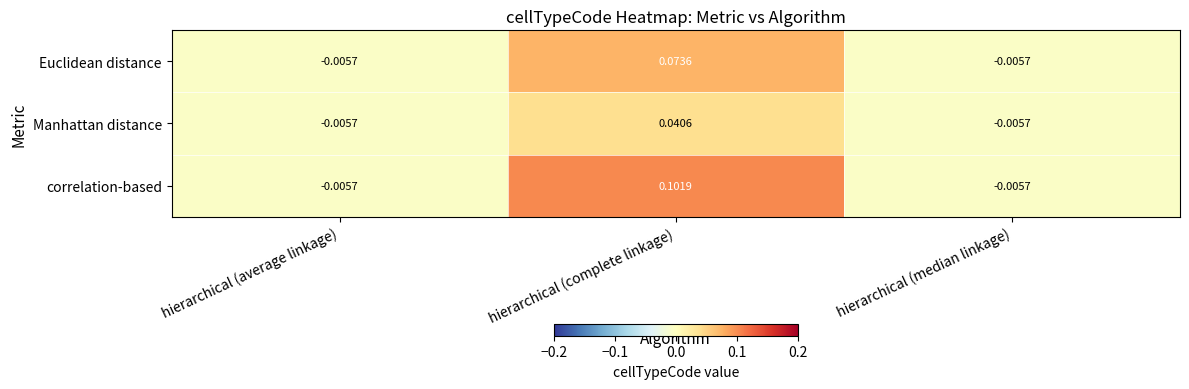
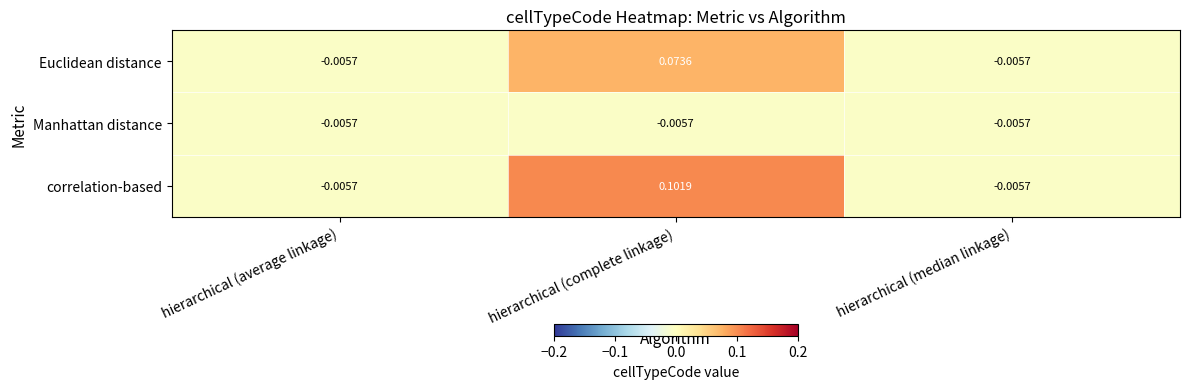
  {
    "Euclidean distance": {
      "hierarchical (average linkage)": -0.0057,
      "hierarchical (complete linkage)": 0.0736,
      "hierarchical (median linkage)": -0.0057
    },
    "Manhattan distance": {
      "hierarchical (average linkage)": -0.0057,
-     "hierarchical (complete linkage)": 0.0406,
+     "hierarchical (complete linkage)": -0.0057,
      "hierarchical (median linkage)": -0.0057
    },
    "correlation-based": {
      "hierarchical (average linkage)": -0.0057,
      "hierarchical (complete linkage)": 0.1019,
      "hierarchical (median linkage)": -0.0057
    }
  }
